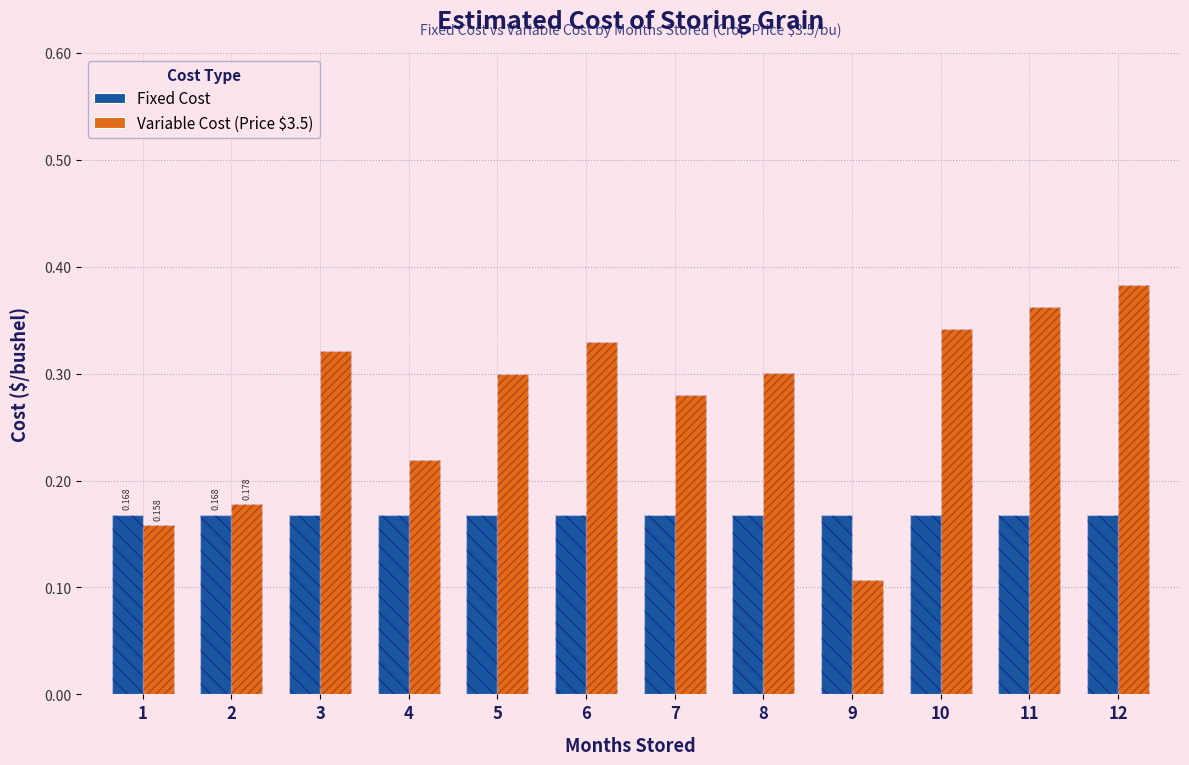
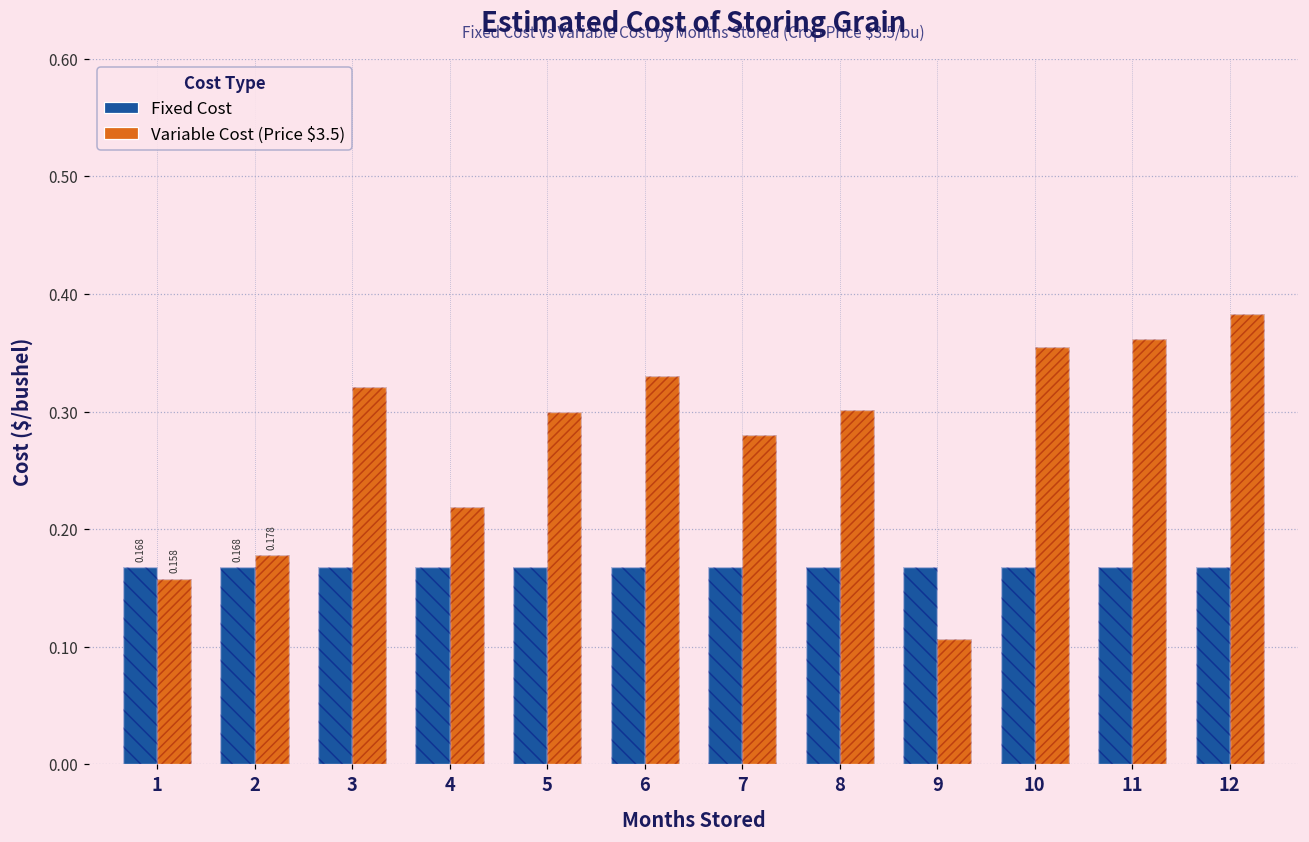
  {
    "Fixed Cost": {
      "1": 0.168,
      "2": 0.168
    },
    "Variable Cost (Price $3.5)": {
      "3": 0.321,
      "4": 0.219,
      "5": 0.300,
      "6": 0.330,
      "7": 0.280,
      "8": 0.301,
      "9": 0.107,
-     "10": 0.342,
+     "10": 0.355,
      "11": 0.362,
      "12": 0.383
    }
  }
